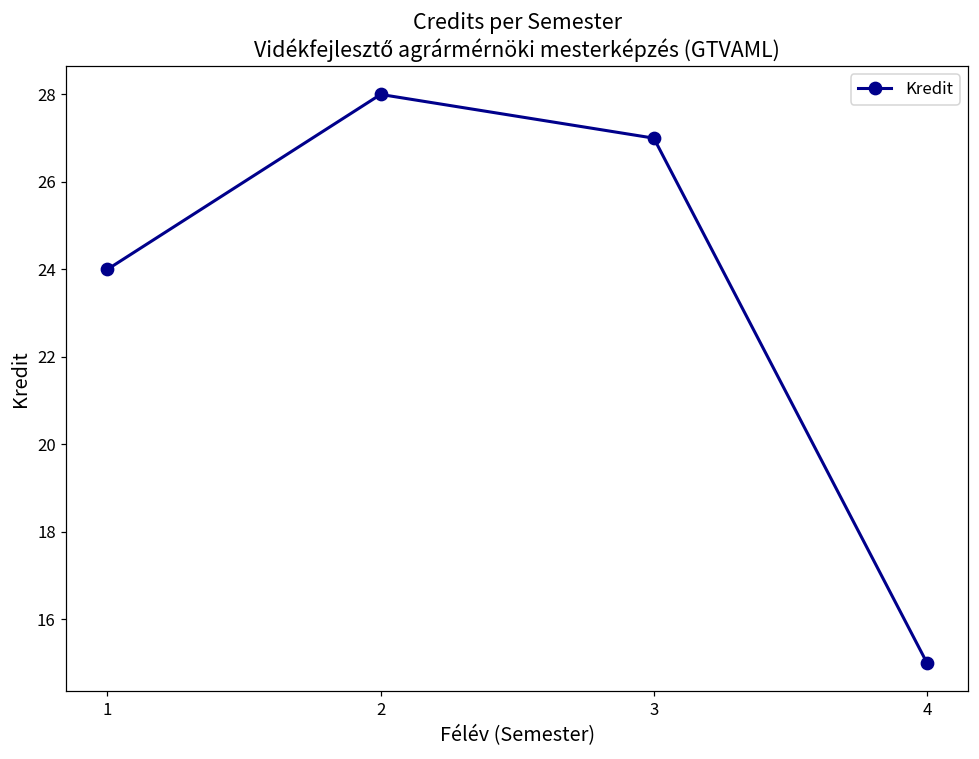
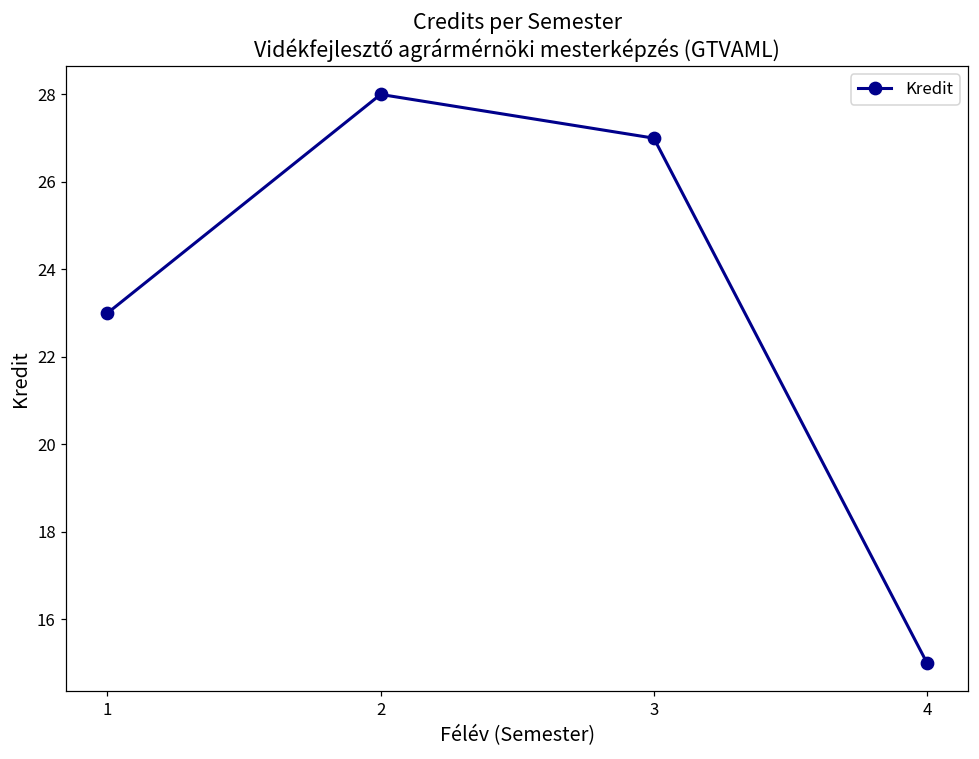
  {
-   "1": 24,
+   "1": 23,
    "2": 28,
    "3": 27,
    "4": 15
  }
